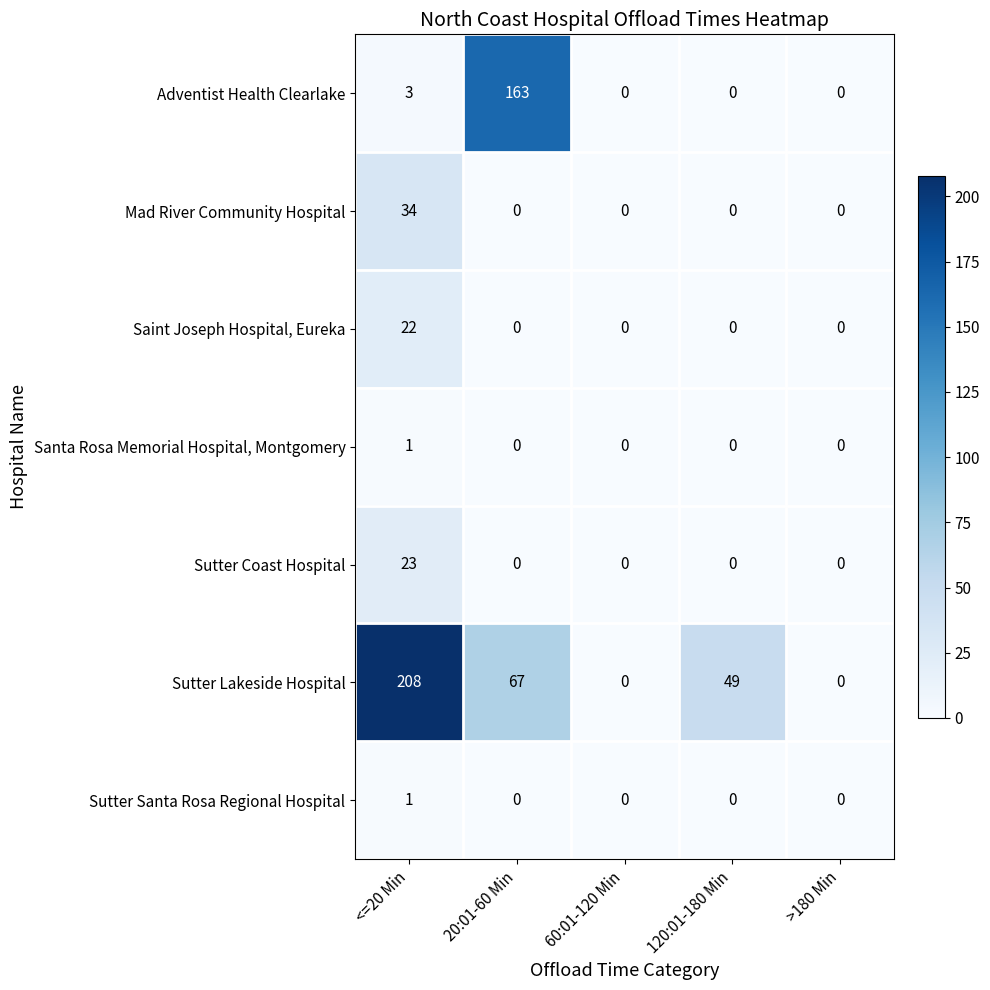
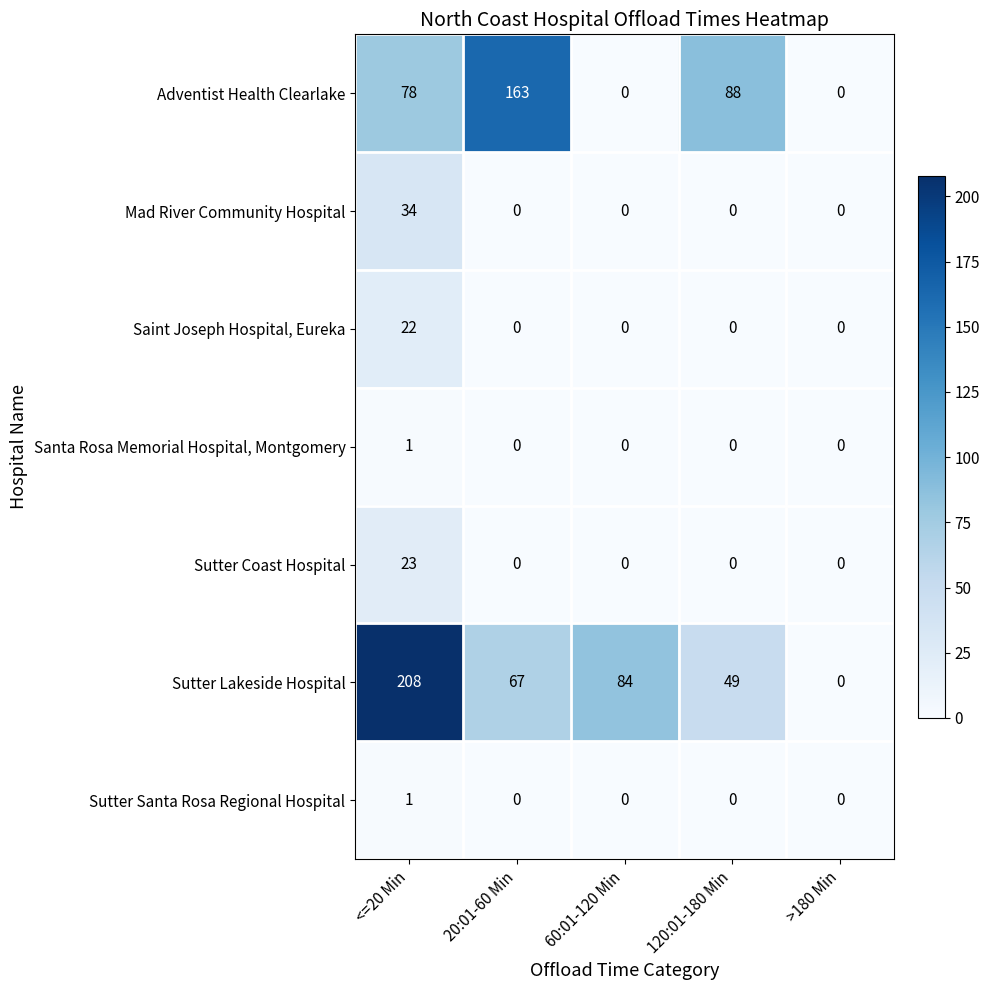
  {
    "Adventist Health Clearlake": {
-     "<=20 Min": 3,
+     "<=20 Min": 78,
      "20:01-60 Min": 163,
      "60:01-120 Min": 0,
-     "120:01-180 Min": 0,
+     "120:01-180 Min": 88,
      ">180 Min": 0
    },
    "Mad River Community Hospital": {
      "<=20 Min": 34,
      "20:01-60 Min": 0,
      "60:01-120 Min": 0,
      "120:01-180 Min": 0,
      ">180 Min": 0
    },
    "Saint Joseph Hospital, Eureka": {
      "<=20 Min": 22,
      "20:01-60 Min": 0,
      "60:01-120 Min": 0,
      "120:01-180 Min": 0,
      ">180 Min": 0
    },
    "Santa Rosa Memorial Hospital, Montgomery": {
      "<=20 Min": 1,
      "20:01-60 Min": 0,
      "60:01-120 Min": 0,
      "120:01-180 Min": 0,
      ">180 Min": 0
    },
    "Sutter Coast Hospital": {
      "<=20 Min": 23,
      "20:01-60 Min": 0,
      "60:01-120 Min": 0,
      "120:01-180 Min": 0,
      ">180 Min": 0
    },
    "Sutter Lakeside Hospital": {
      "<=20 Min": 208,
      "20:01-60 Min": 67,
-     "60:01-120 Min": 0,
+     "60:01-120 Min": 84,
      "120:01-180 Min": 49,
      ">180 Min": 0
    },
    "Sutter Santa Rosa Regional Hospital": {
      "<=20 Min": 1,
      "20:01-60 Min": 0,
      "60:01-120 Min": 0,
      "120:01-180 Min": 0,
      ">180 Min": 0
    }
  }
